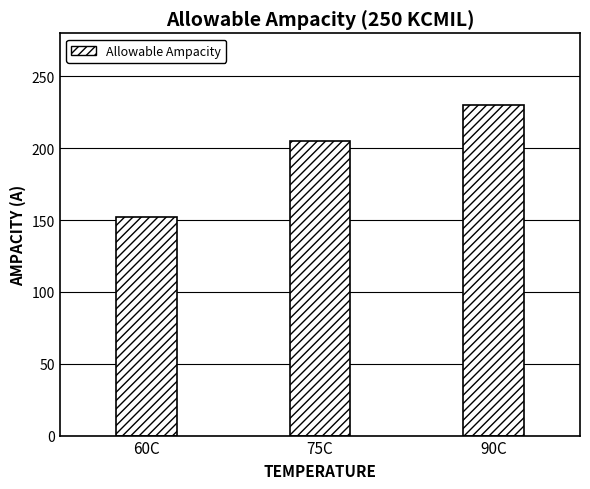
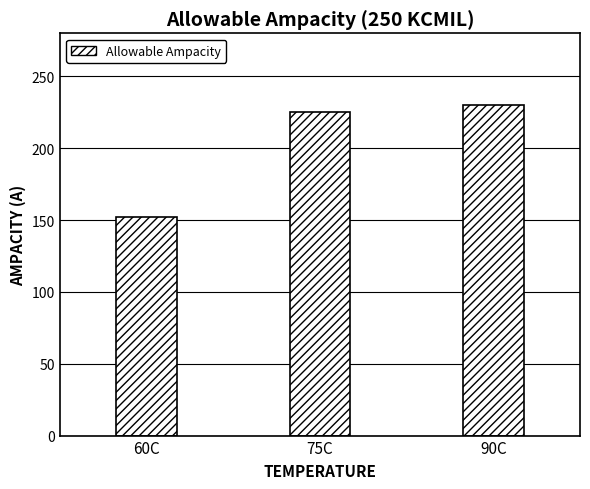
  {
    "60C": 152,
-   "75C": 205,
+   "75C": 225,
    "90C": 230
  }
